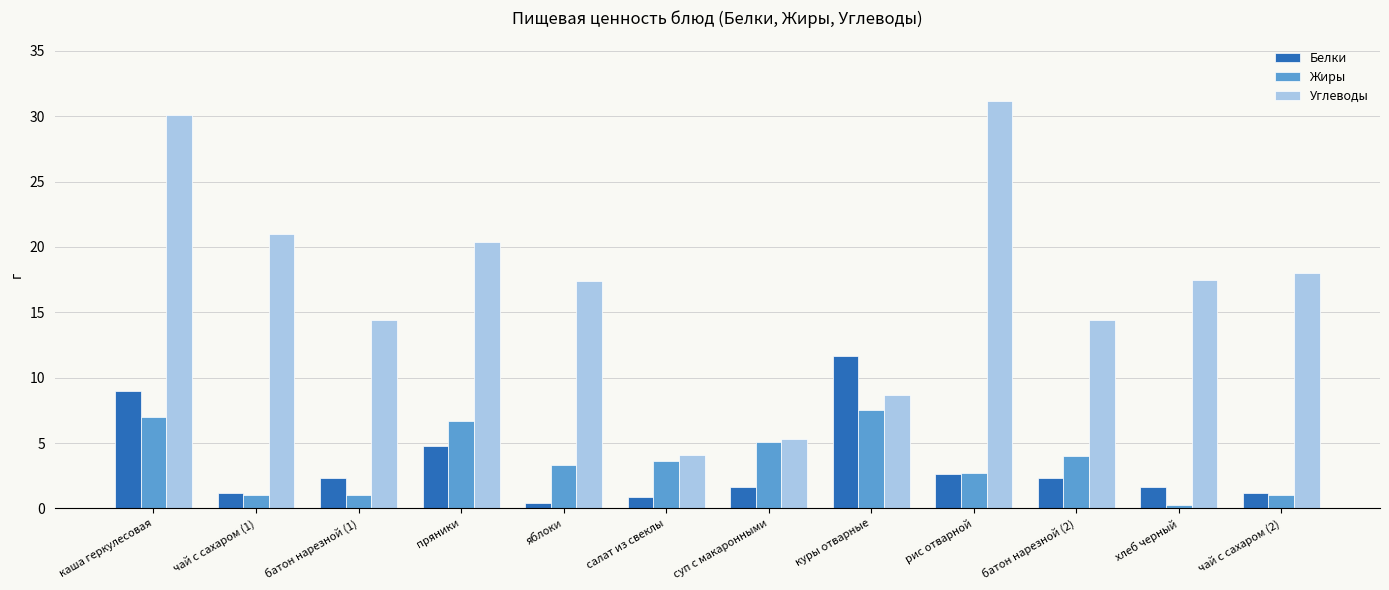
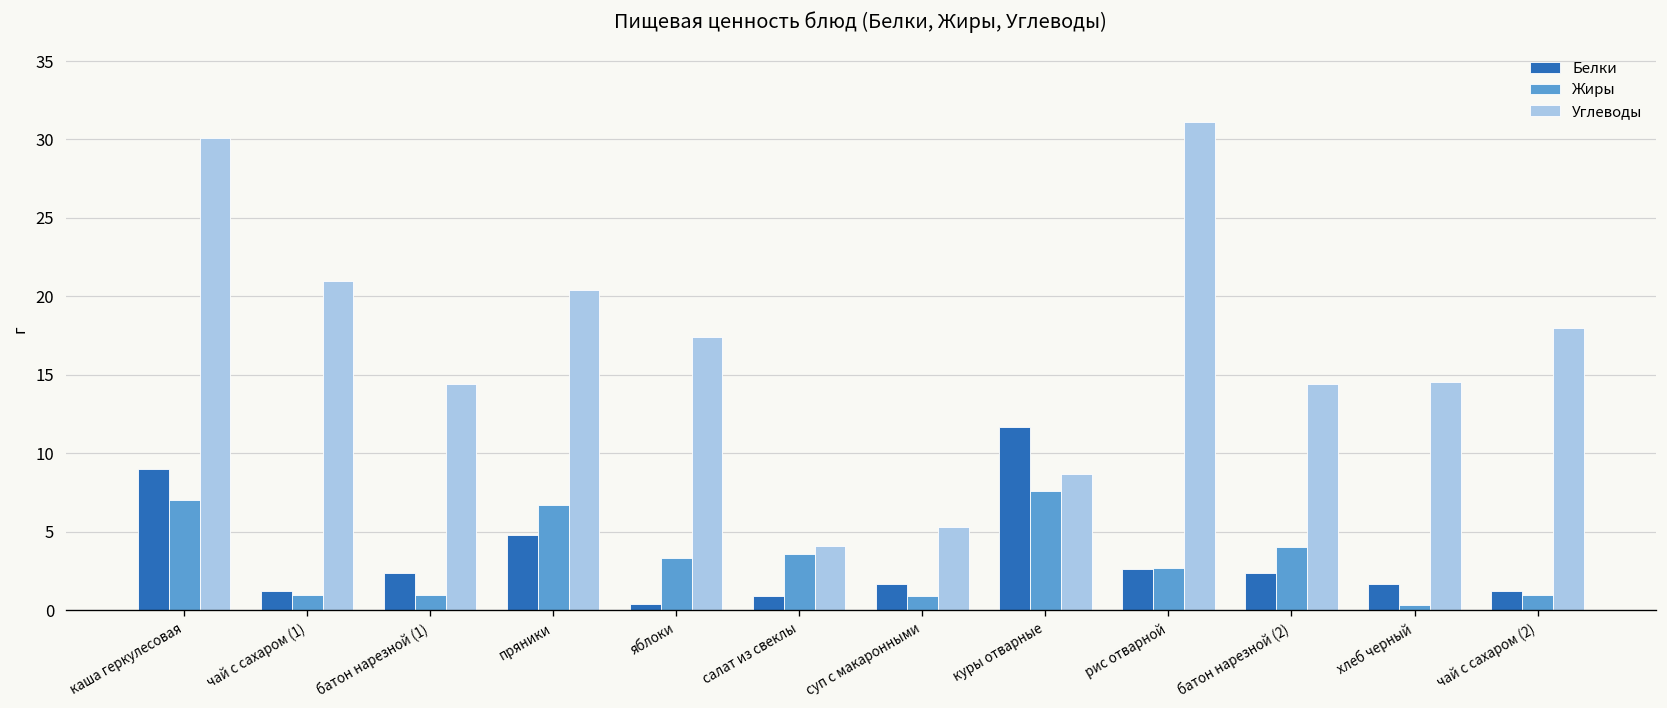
  {
    "Белки": {
      "каша геркулесовая": 9.0,
      "чай с сахаром (1)": 1.2,
      "батон нарезной (1)": 2.4,
      "пряники": 4.8,
      "яблоки": 0.4,
      "салат из свеклы": 0.9,
      "суп с макаронными": 1.6,
      "куры отварные": 11.7,
      "рис отварной": 2.7,
      "батон нарезной (2)": 2.4,
      "хлеб черный": 1.7,
      "чай с сахаром (2)": 1.2
    },
    "Жиры": {
      "каша геркулесовая": 7.0,
      "чай с сахаром (1)": 1.0,
      "батон нарезной (1)": 1.0,
      "пряники": 6.7,
      "яблоки": 3.4,
      "салат из свеклы": 3.6,
-     "суп с макаронными": 5.1,
+     "суп с макаронными": 0.9,
      "куры отварные": 7.6,
      "рис отварной": 2.7,
      "батон нарезной (2)": 4.0,
      "хлеб черный": 0.3,
      "чай с сахаром (2)": 1.0
    },
    "Углеводы": {
      "каша геркулесовая": 30.1,
      "чай с сахаром (1)": 21.0,
      "батон нарезной (1)": 14.4,
      "пряники": 20.4,
      "яблоки": 17.4,
      "салат из свеклы": 4.1,
      "суп с макаронными": 5.3,
      "куры отварные": 8.7,
      "рис отварной": 31.1,
      "батон нарезной (2)": 14.4,
-     "хлеб черный": 17.5,
+     "хлеб черный": 14.5,
      "чай с сахаром (2)": 18.0
    }
  }
